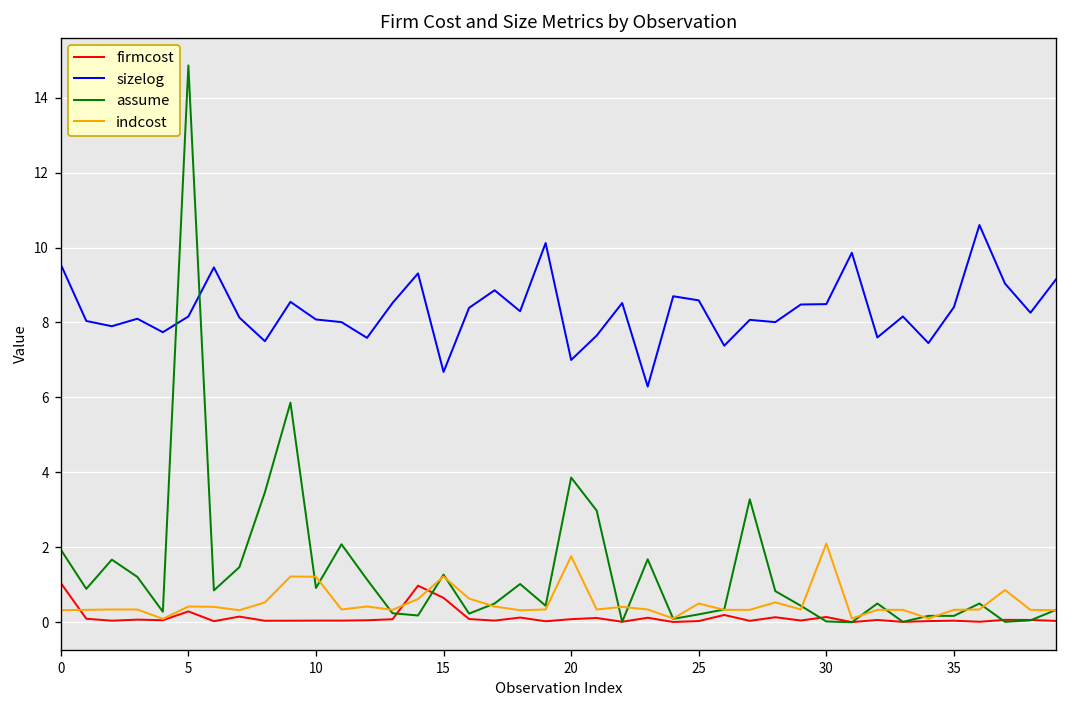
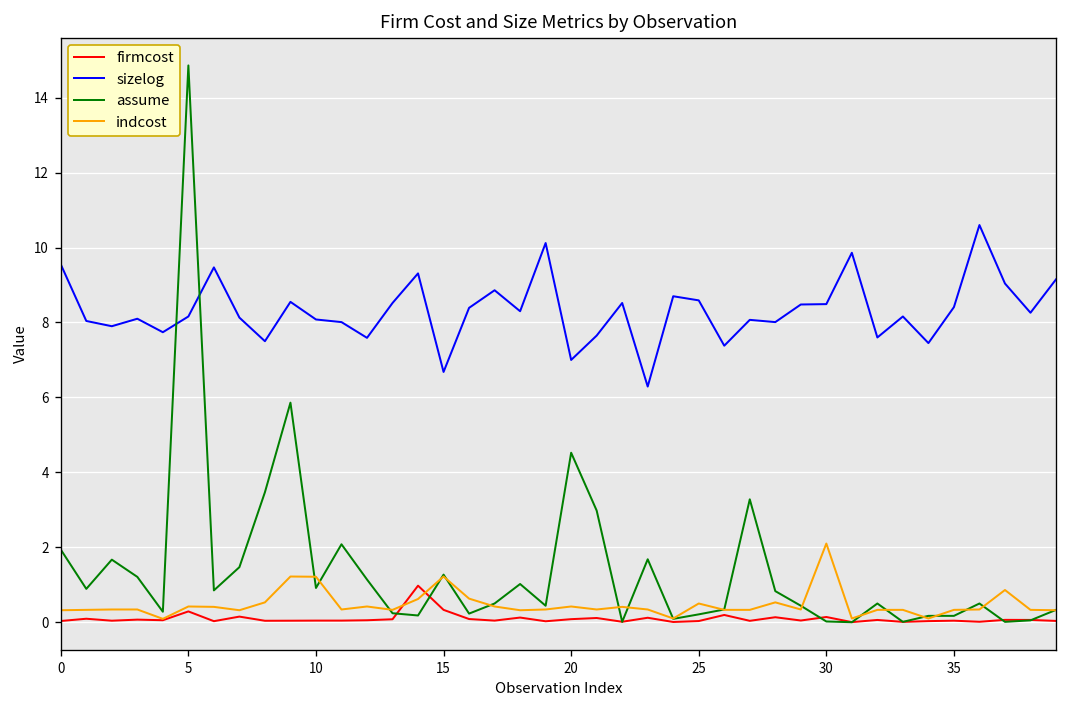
  {
    "firmcost": {
-     "0": 1.0,
+     "0": 0.0,
      "5": 0.3,
      "10": 0.0,
-     "15": 0.7,
+     "15": 0.3,
      "20": 0.1,
      "25": 0.0,
      "30": 0.1,
      "35": 0.0
    },
    "sizelog": {
      "0": 9.6,
      "5": 8.2,
      "10": 8.1,
      "15": 6.7,
      "20": 7.0,
      "25": 8.6,
      "30": 8.5,
      "35": 8.4
    },
    "assume": {
      "0": 1.9,
      "5": 14.9,
      "10": 0.9,
-     "20": 3.9,
+     "20": 4.5,
      "25": 0.2,
      "30": 0.0,
      "35": 0.2
    },
    "indcost": {
      "0": 0.3,
      "5": 0.4,
      "10": 1.2,
-     "20": 1.8,
+     "20": 0.4,
      "25": 0.5,
      "30": 2.1,
      "35": 0.3
    }
  }
